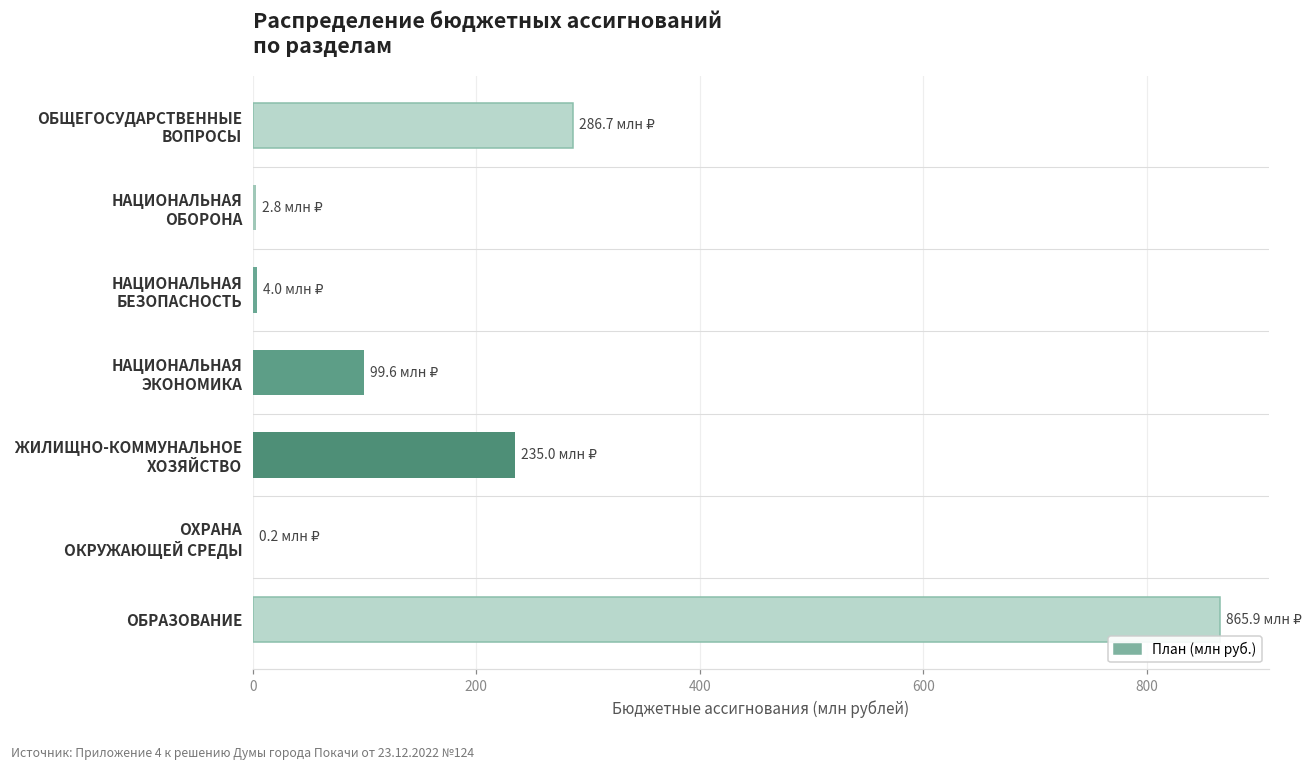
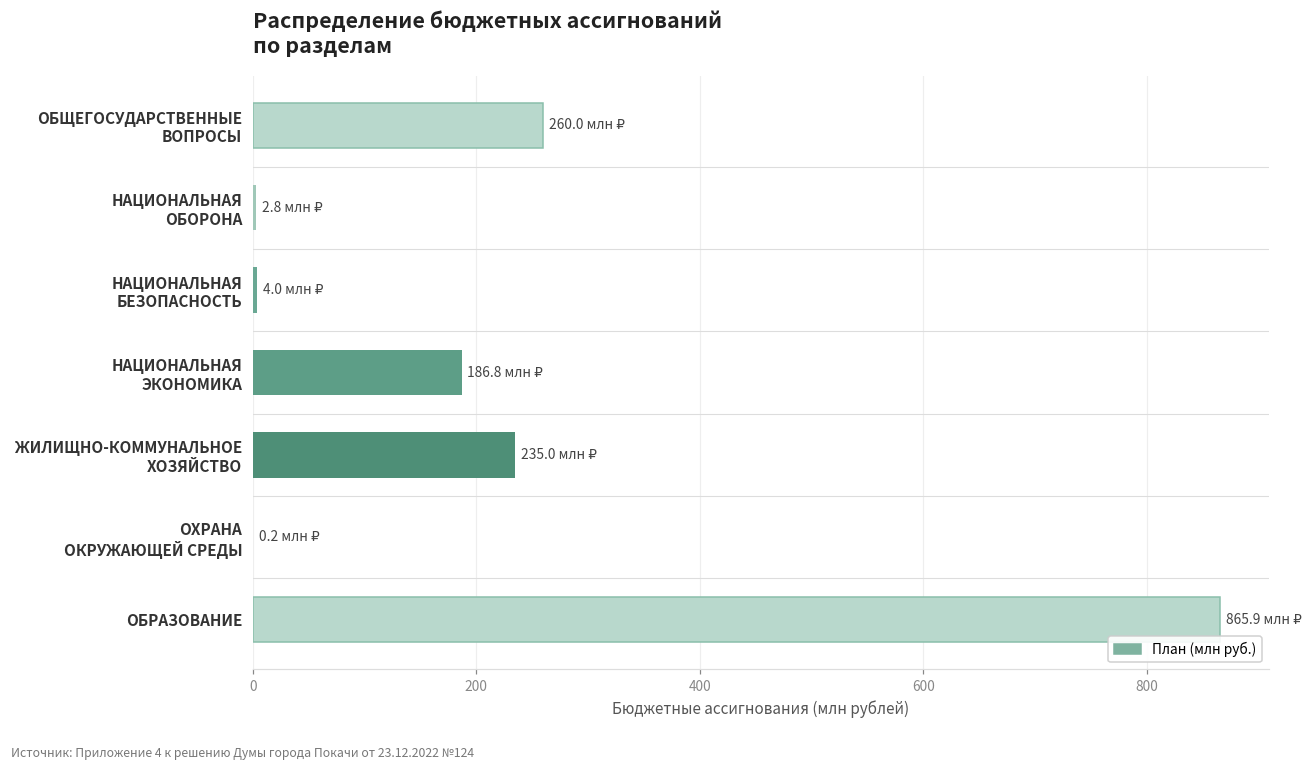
  {
-   "ОБЩЕГОСУДАРСТВЕННЫЕ ВОПРОСЫ": 286.7,
+   "ОБЩЕГОСУДАРСТВЕННЫЕ ВОПРОСЫ": 260.0,
    "НАЦИОНАЛЬНАЯ ОБОРОНА": 2.8,
    "НАЦИОНАЛЬНАЯ БЕЗОПАСНОСТЬ": 4.0,
-   "НАЦИОНАЛЬНАЯ ЭКОНОМИКА": 99.6,
+   "НАЦИОНАЛЬНАЯ ЭКОНОМИКА": 186.8,
    "ЖИЛИЩНО-КОММУНАЛЬНОЕ ХОЗЯЙСТВО": 235.0,
    "ОХРАНА ОКРУЖАЮЩЕЙ СРЕДЫ": 0.2,
    "ОБРАЗОВАНИЕ": 865.9
  }
